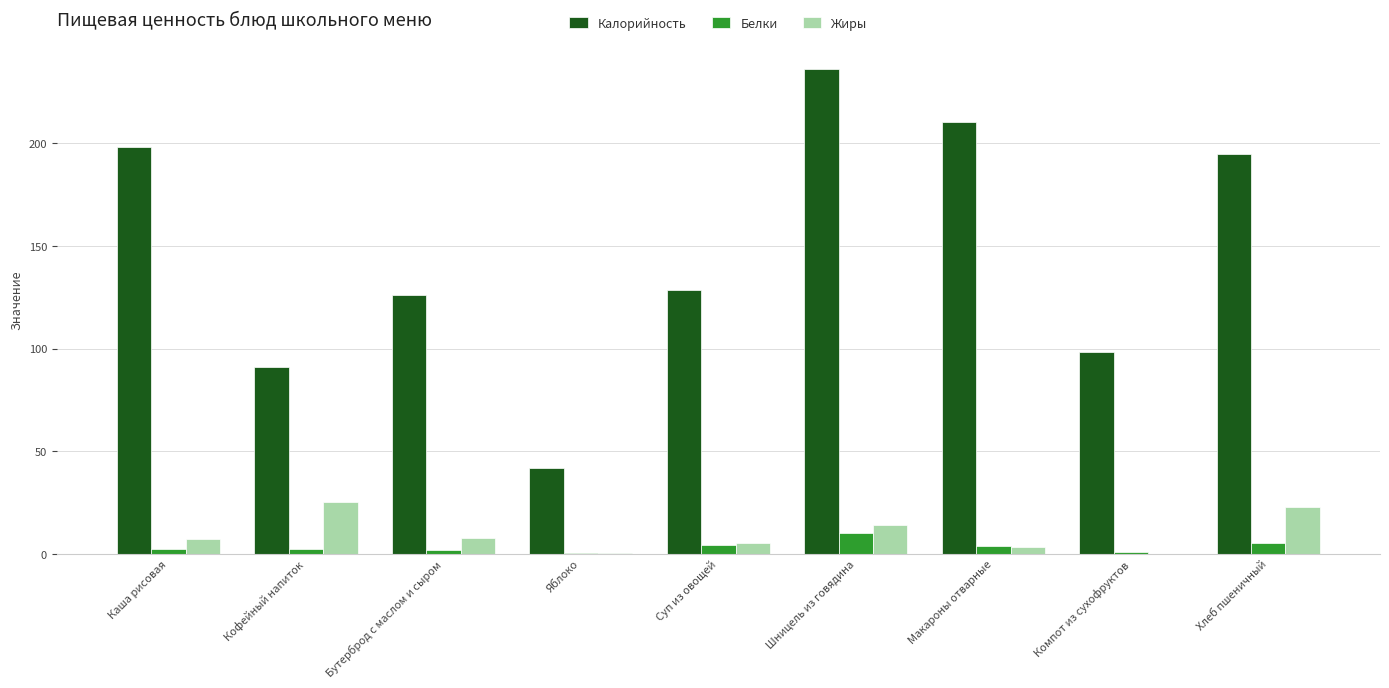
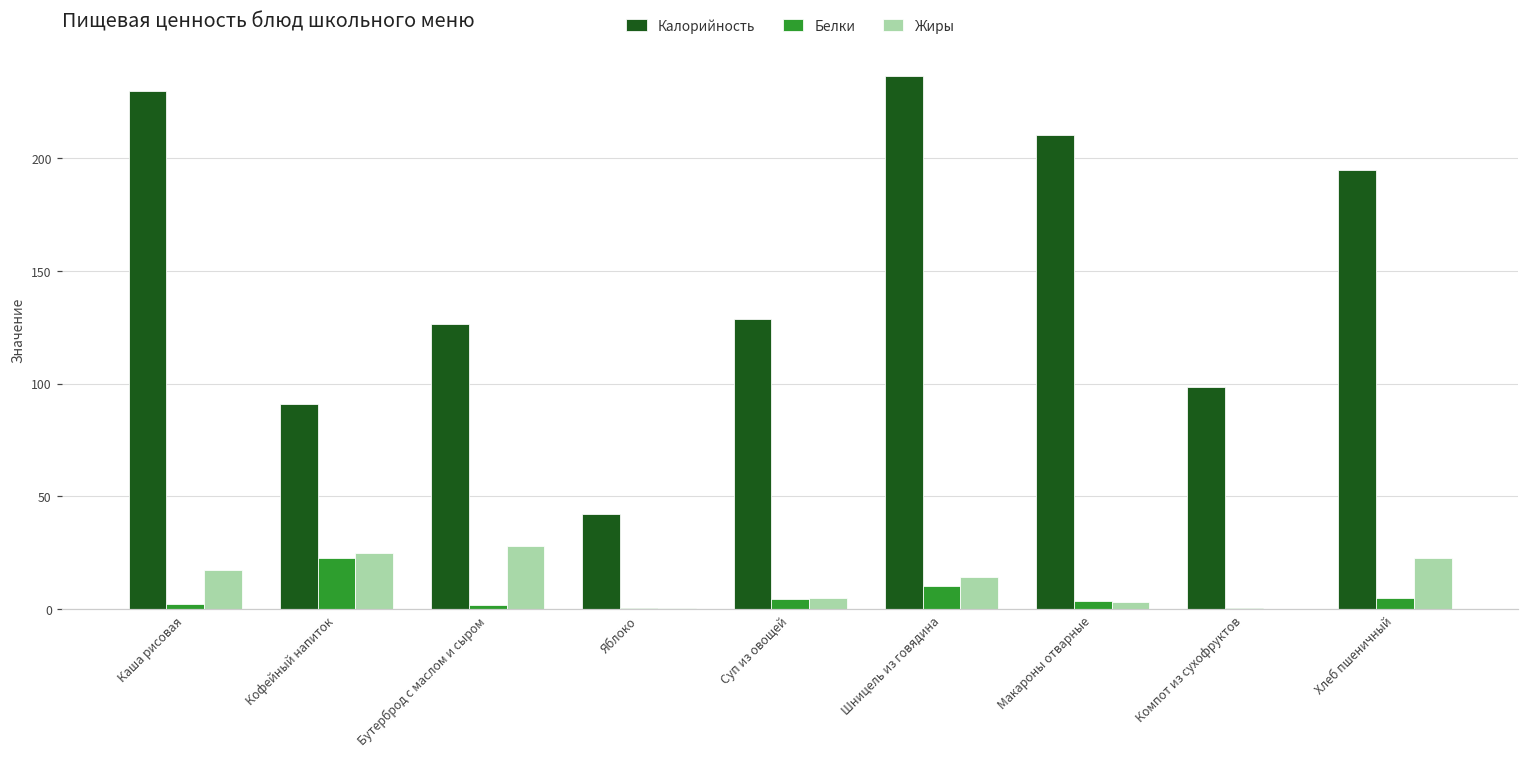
  {
    "Калорийность": {
-     "Каша рисовая": 198,
+     "Каша рисовая": 230,
      "Кофейный напиток": 91,
      "Бутерброд с маслом и сыром": 126,
      "Яблоко": 42,
      "Суп из овощей": 128,
      "Шницель из говядина": 236,
      "Макароны отварные": 210,
      "Компот из сухофруктов": 98,
      "Хлеб пшеничный": 195
    },
    "Белки": {
      "Каша рисовая": 2,
-     "Кофейный напиток": 2,
+     "Кофейный напиток": 23,
      "Бутерброд с маслом и сыром": 2,
      "Суп из овощей": 4,
      "Шницель из говядина": 10,
      "Макароны отварные": 4,
      "Хлеб пшеничный": 5
    },
    "Жиры": {
-     "Каша рисовая": 7,
+     "Каша рисовая": 17,
      "Кофейный напиток": 25,
-     "Бутерброд с маслом и сыром": 8,
+     "Бутерброд с маслом и сыром": 28,
      "Суп из овощей": 5,
      "Шницель из говядина": 14,
      "Макароны отварные": 3,
      "Компот из сухофруктов": 0,
      "Хлеб пшеничный": 23
    }
  }
